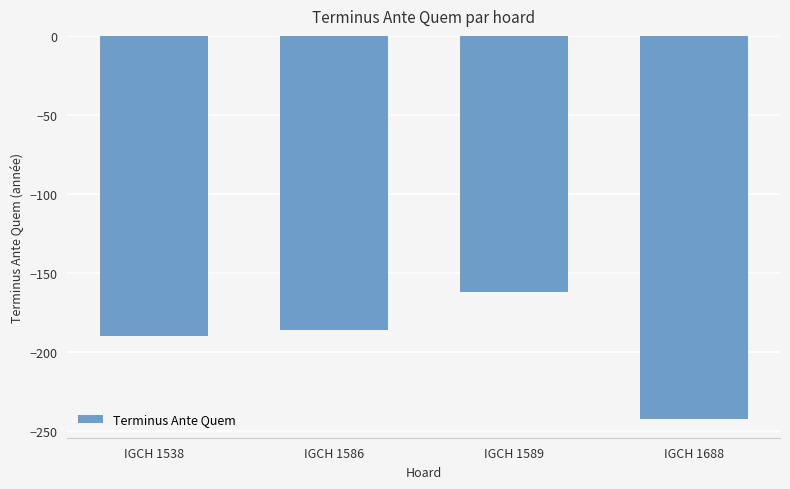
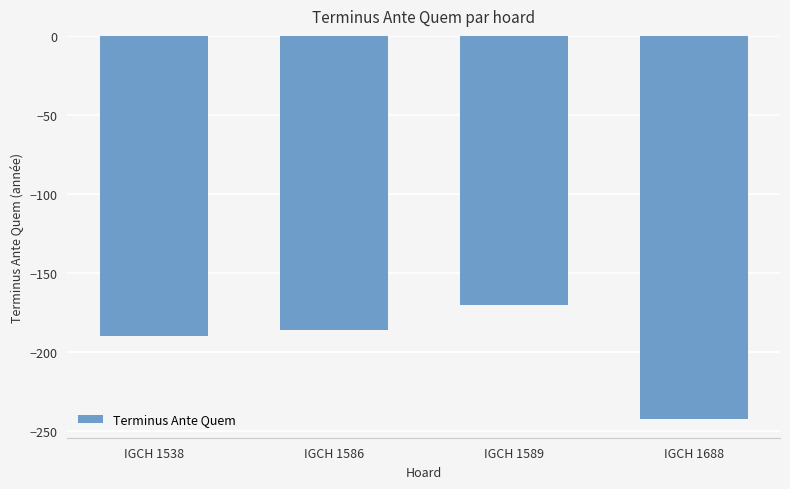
  {
    "IGCH 1538": -190,
    "IGCH 1586": -186,
-   "IGCH 1589": -162,
+   "IGCH 1589": -170,
    "IGCH 1688": -242
  }
